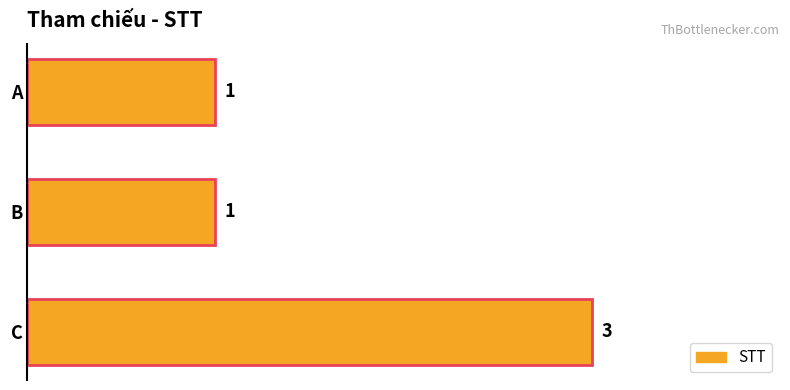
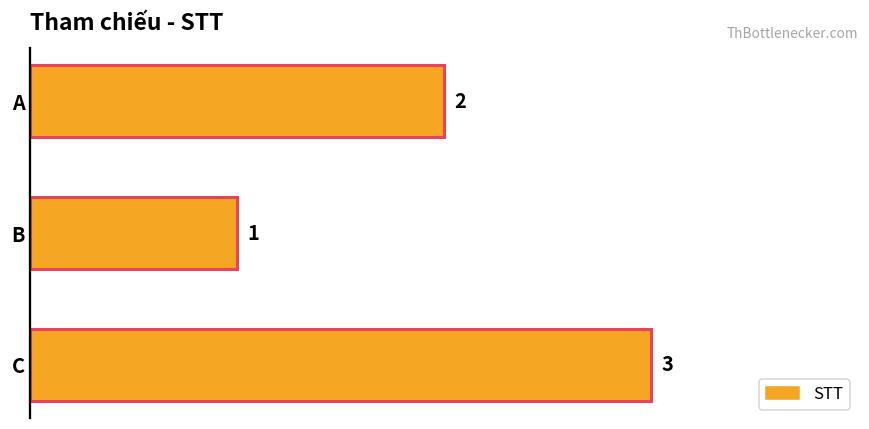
  {
-   "A": 1,
+   "A": 2,
    "B": 1,
    "C": 3
  }
